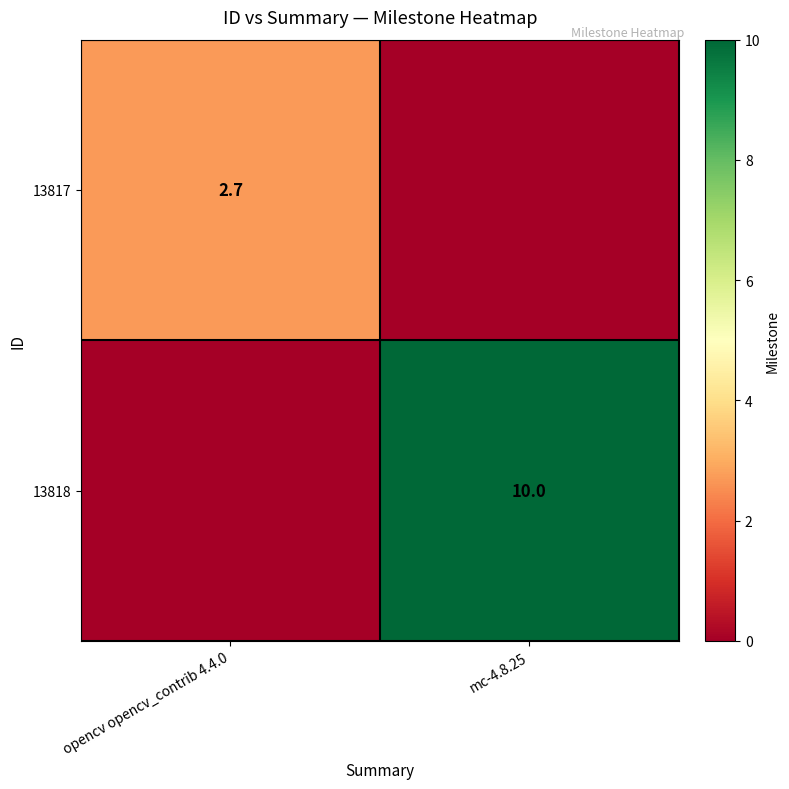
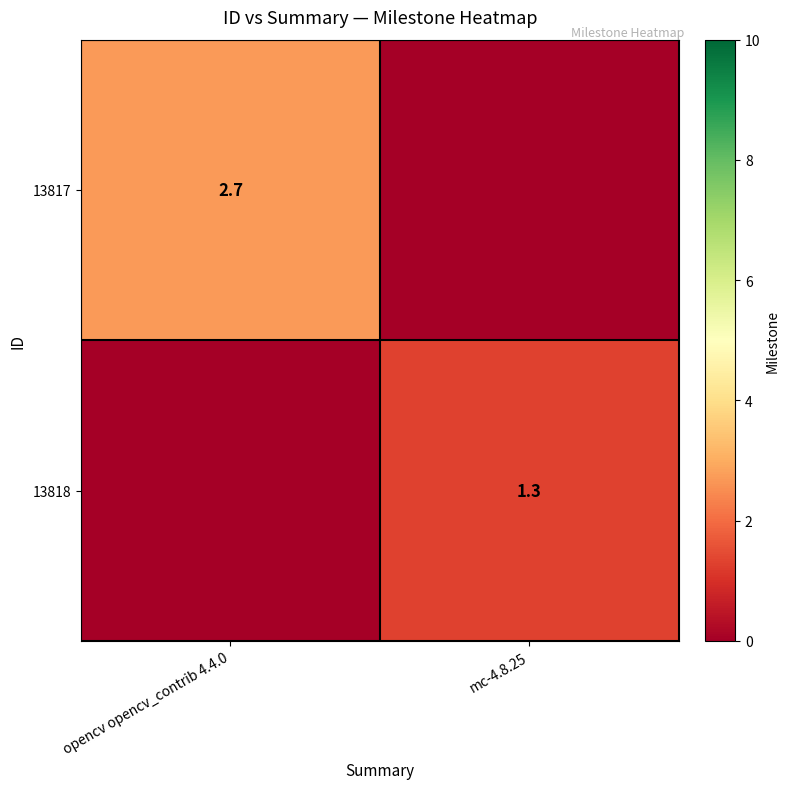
  {
    "13817": {
      "opencv opencv_contrib 4.4.0": 2.7
    },
    "13818": {
-     "mc-4.8.25": 10.0
+     "mc-4.8.25": 1.3
    }
  }
